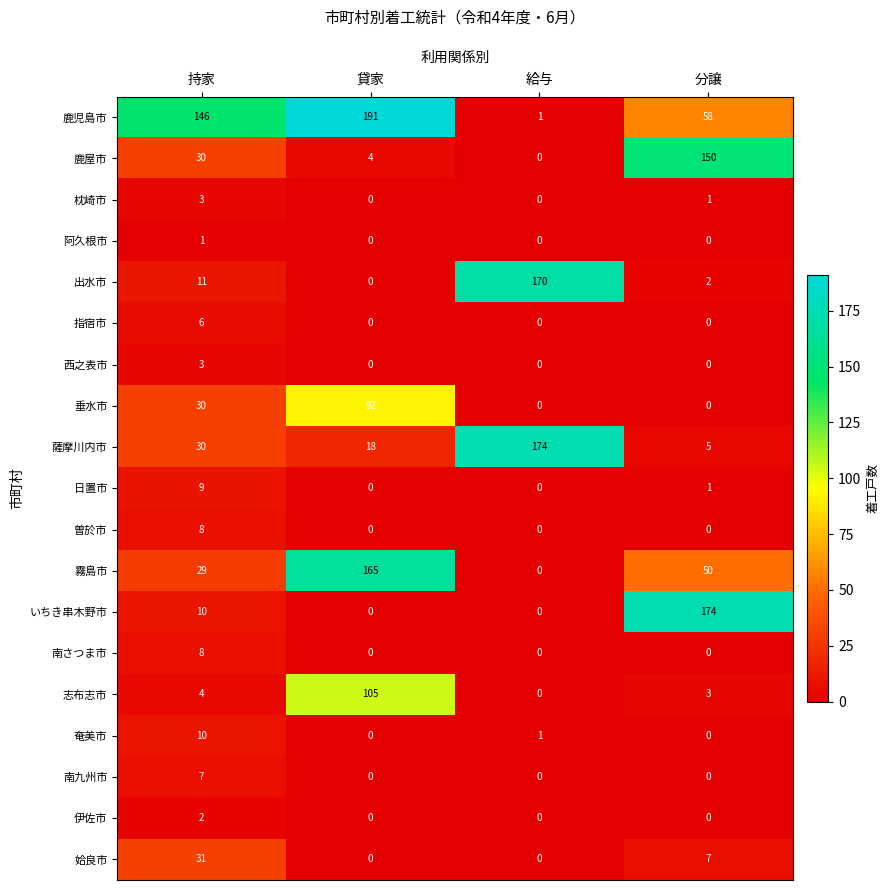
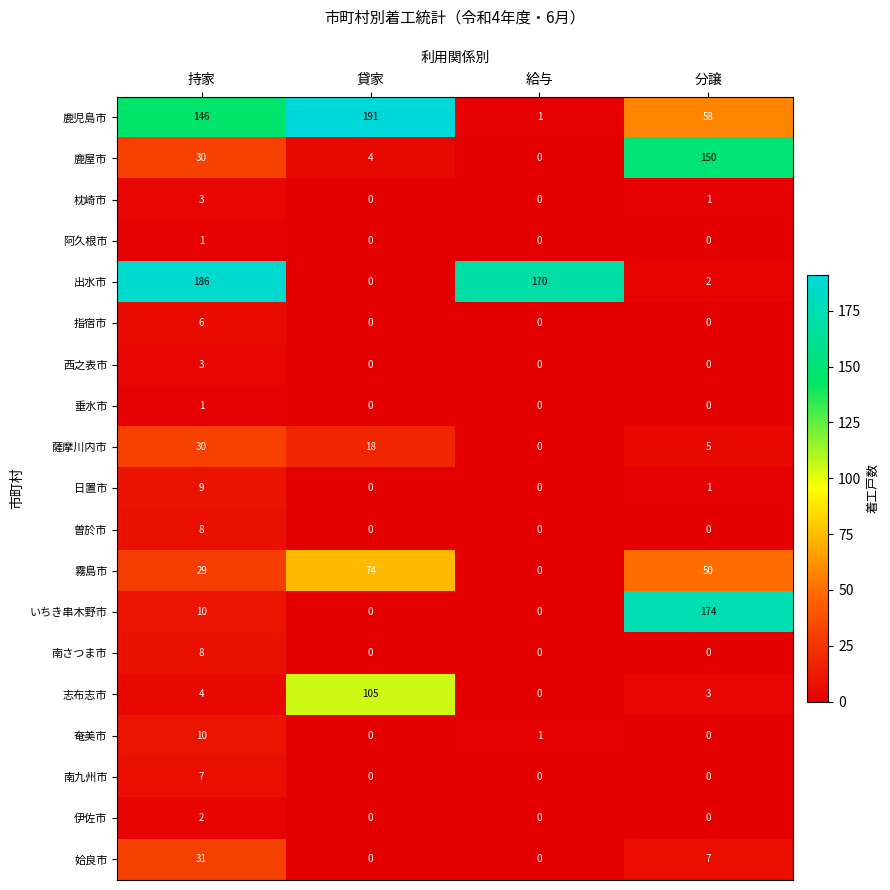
  {
    "鹿児島市": {
      "持家": 146,
      "貸家": 191,
      "給与": 1,
      "分譲": 58
    },
    "鹿屋市": {
      "持家": 30,
      "貸家": 4,
      "給与": 0,
      "分譲": 150
    },
    "枕崎市": {
      "持家": 3,
      "貸家": 0,
      "給与": 0,
      "分譲": 1
    },
    "阿久根市": {
      "持家": 1,
      "貸家": 0,
      "給与": 0,
      "分譲": 0
    },
    "出水市": {
-     "持家": 11,
+     "持家": 186,
      "貸家": 0,
      "給与": 170,
      "分譲": 2
    },
    "指宿市": {
      "持家": 6,
      "貸家": 0,
      "給与": 0,
      "分譲": 0
    },
    "西之表市": {
      "持家": 3,
      "貸家": 0,
      "給与": 0,
      "分譲": 0
    },
    "垂水市": {
-     "持家": 30,
-     "貸家": 92,
+     "持家": 1,
+     "貸家": 0,
      "給与": 0,
      "分譲": 0
    },
    "薩摩川内市": {
      "持家": 30,
      "貸家": 18,
-     "給与": 174,
+     "給与": 0,
      "分譲": 5
    },
    "日置市": {
      "持家": 9,
      "貸家": 0,
      "給与": 0,
      "分譲": 1
    },
    "曽於市": {
      "持家": 8,
      "貸家": 0,
      "給与": 0,
      "分譲": 0
    },
    "霧島市": {
      "持家": 29,
-     "貸家": 165,
+     "貸家": 74,
      "給与": 0,
      "分譲": 50
    },
    "いちき串木野市": {
      "持家": 10,
      "貸家": 0,
      "給与": 0,
      "分譲": 174
    },
    "南さつま市": {
      "持家": 8,
      "貸家": 0,
      "給与": 0,
      "分譲": 0
    },
    "志布志市": {
      "持家": 4,
      "貸家": 105,
      "給与": 0,
      "分譲": 3
    },
    "奄美市": {
      "持家": 10,
      "貸家": 0,
      "給与": 1,
      "分譲": 0
    },
    "南九州市": {
      "持家": 7,
      "貸家": 0,
      "給与": 0,
      "分譲": 0
    },
    "伊佐市": {
      "持家": 2,
      "貸家": 0,
      "給与": 0,
      "分譲": 0
    },
    "姶良市": {
      "持家": 31,
      "貸家": 0,
      "給与": 0,
      "分譲": 7
    }
  }
